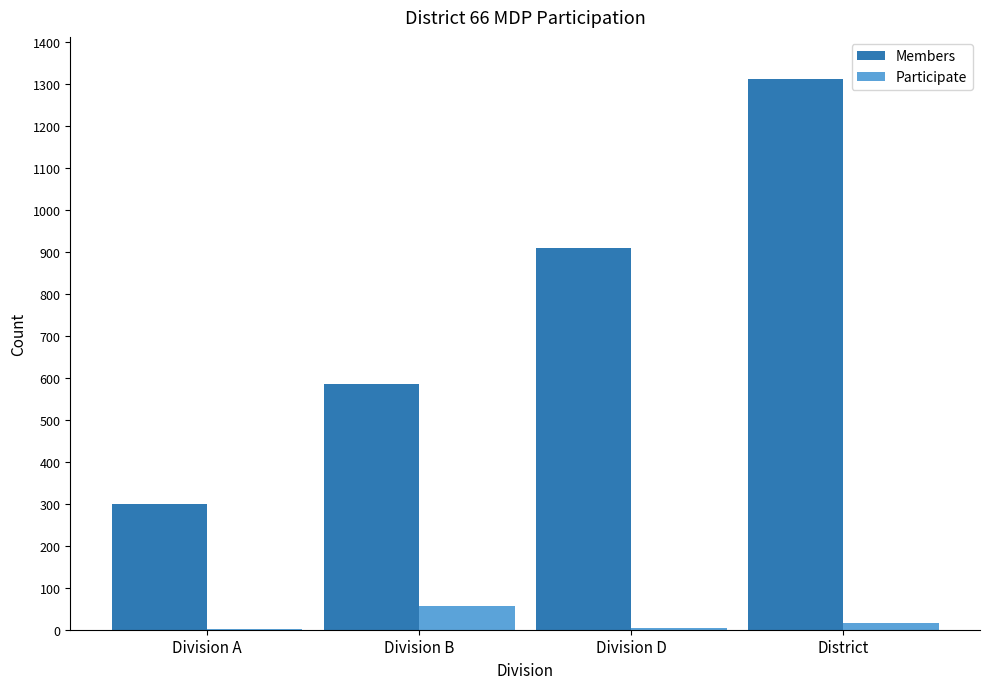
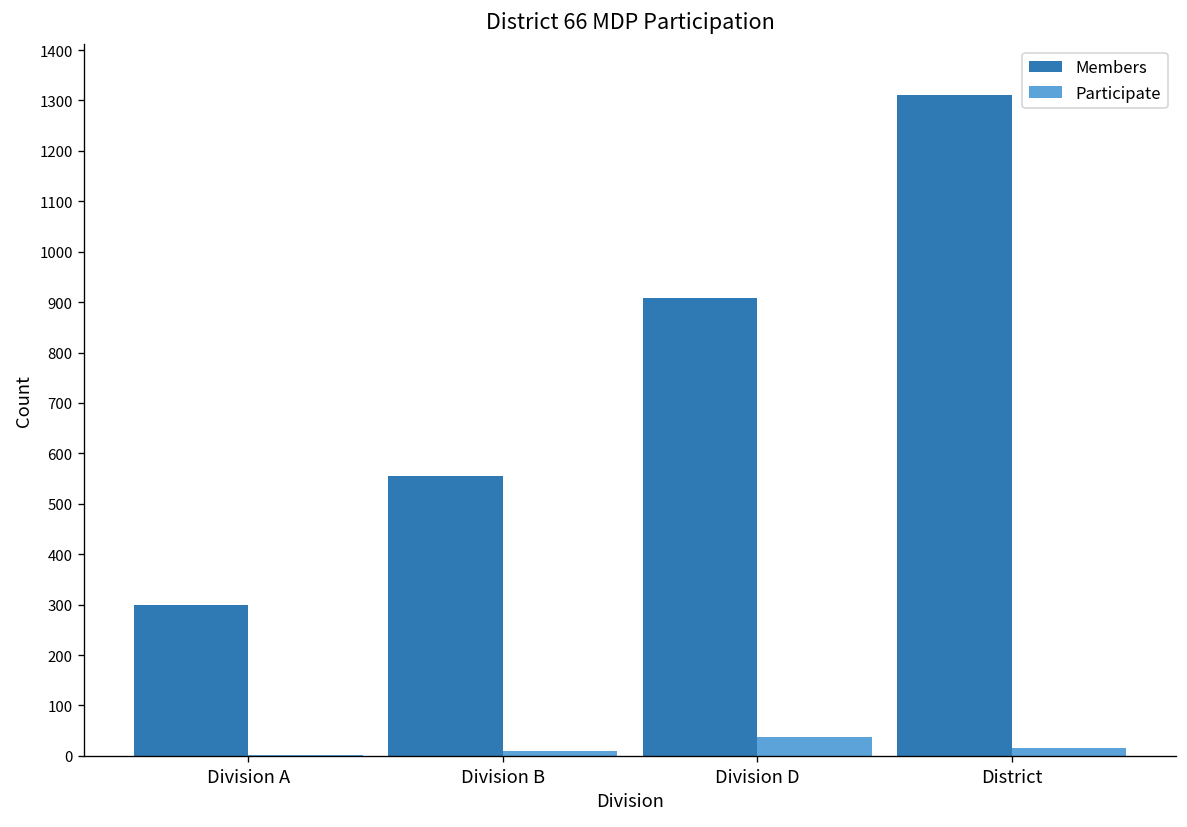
  {
    "Members": {
      "Division A": 300,
-     "Division B": 590,
+     "Division B": 560,
      "Division D": 910,
      "District": 1310
    },
    "Participate": {
-     "Division B": 60,
-     "Division D": 0,
+     "Division B": 10,
+     "Division D": 40,
      "District": 20
    }
  }
